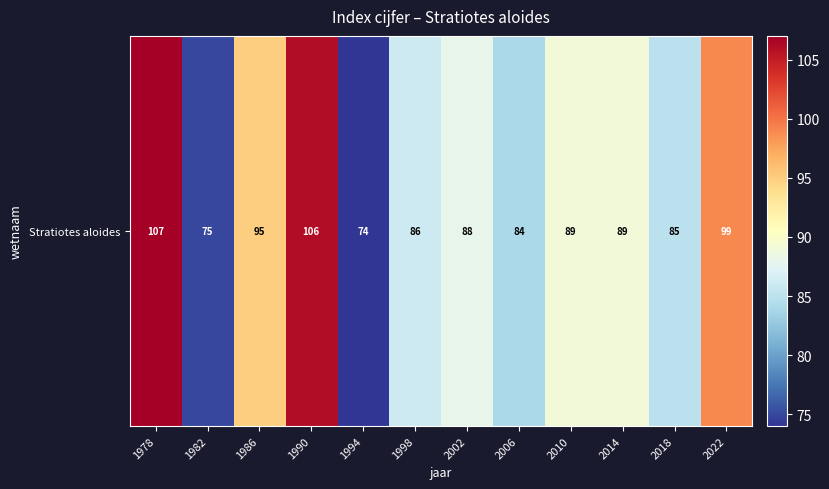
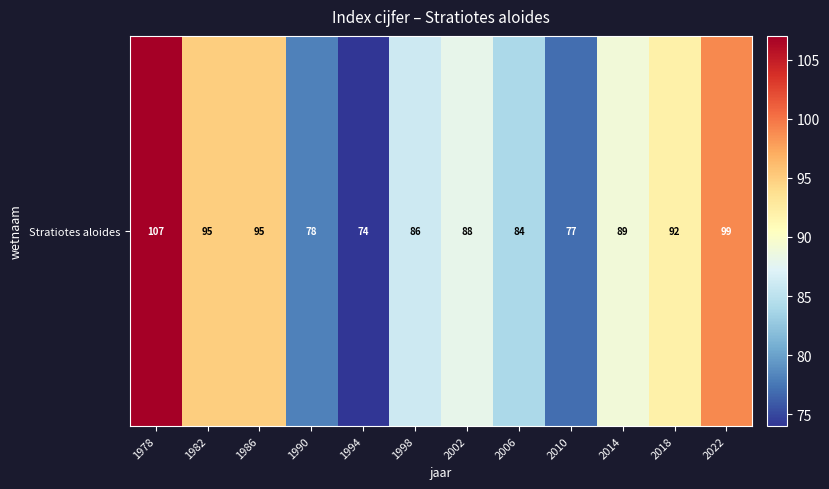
  {
    "Stratiotes aloides": {
      "1978": 107,
-     "1982": 75,
+     "1982": 95,
      "1986": 95,
-     "1990": 106,
+     "1990": 78,
      "1994": 74,
      "1998": 86,
      "2002": 88,
      "2006": 84,
-     "2010": 89,
+     "2010": 77,
      "2014": 89,
-     "2018": 85,
+     "2018": 92,
      "2022": 99
    }
  }
